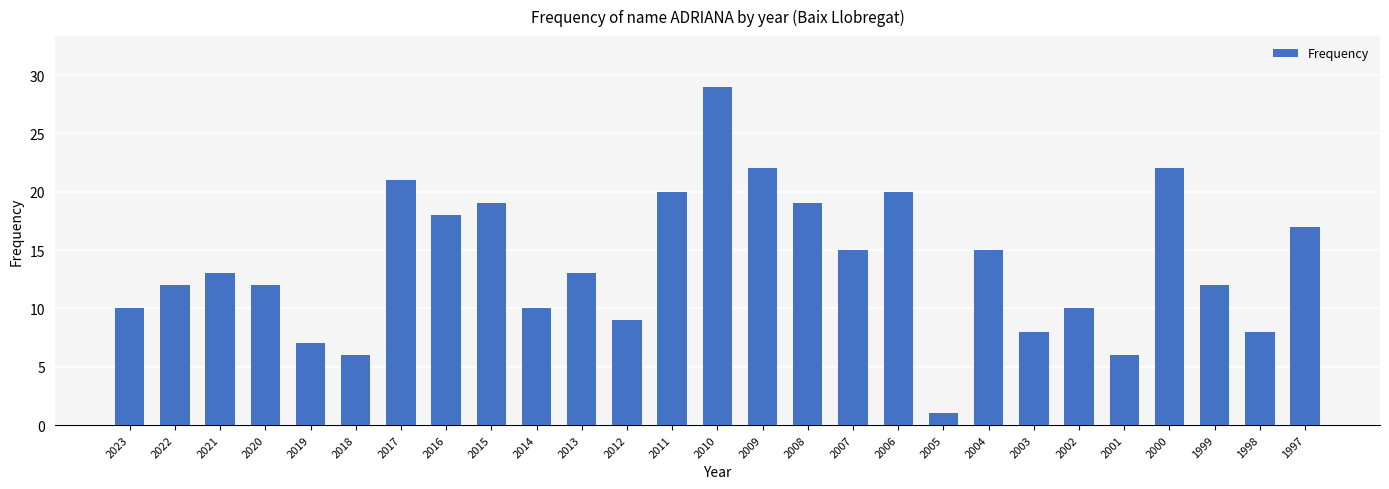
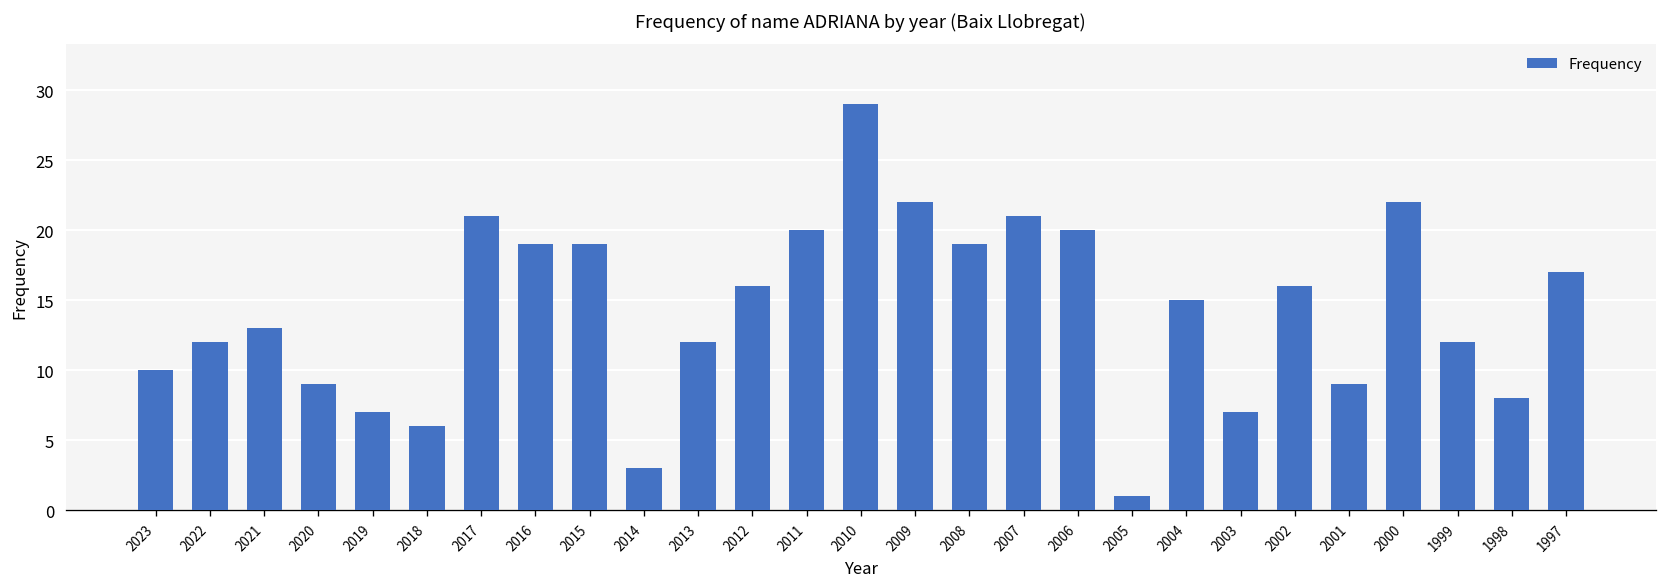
  {
    "2023": 10,
    "2022": 12,
    "2021": 13,
-   "2020": 12,
+   "2020": 9,
    "2019": 7,
    "2018": 6,
    "2017": 21,
-   "2016": 18,
+   "2016": 19,
    "2015": 19,
-   "2014": 10,
-   "2013": 13,
-   "2012": 9,
+   "2014": 3,
+   "2013": 12,
+   "2012": 16,
    "2011": 20,
    "2010": 29,
    "2009": 22,
    "2008": 19,
-   "2007": 15,
+   "2007": 21,
    "2006": 20,
    "2005": 1,
    "2004": 15,
-   "2003": 8,
-   "2002": 10,
-   "2001": 6,
+   "2003": 7,
+   "2002": 16,
+   "2001": 9,
    "2000": 22,
    "1999": 12,
    "1998": 8,
    "1997": 17
  }
